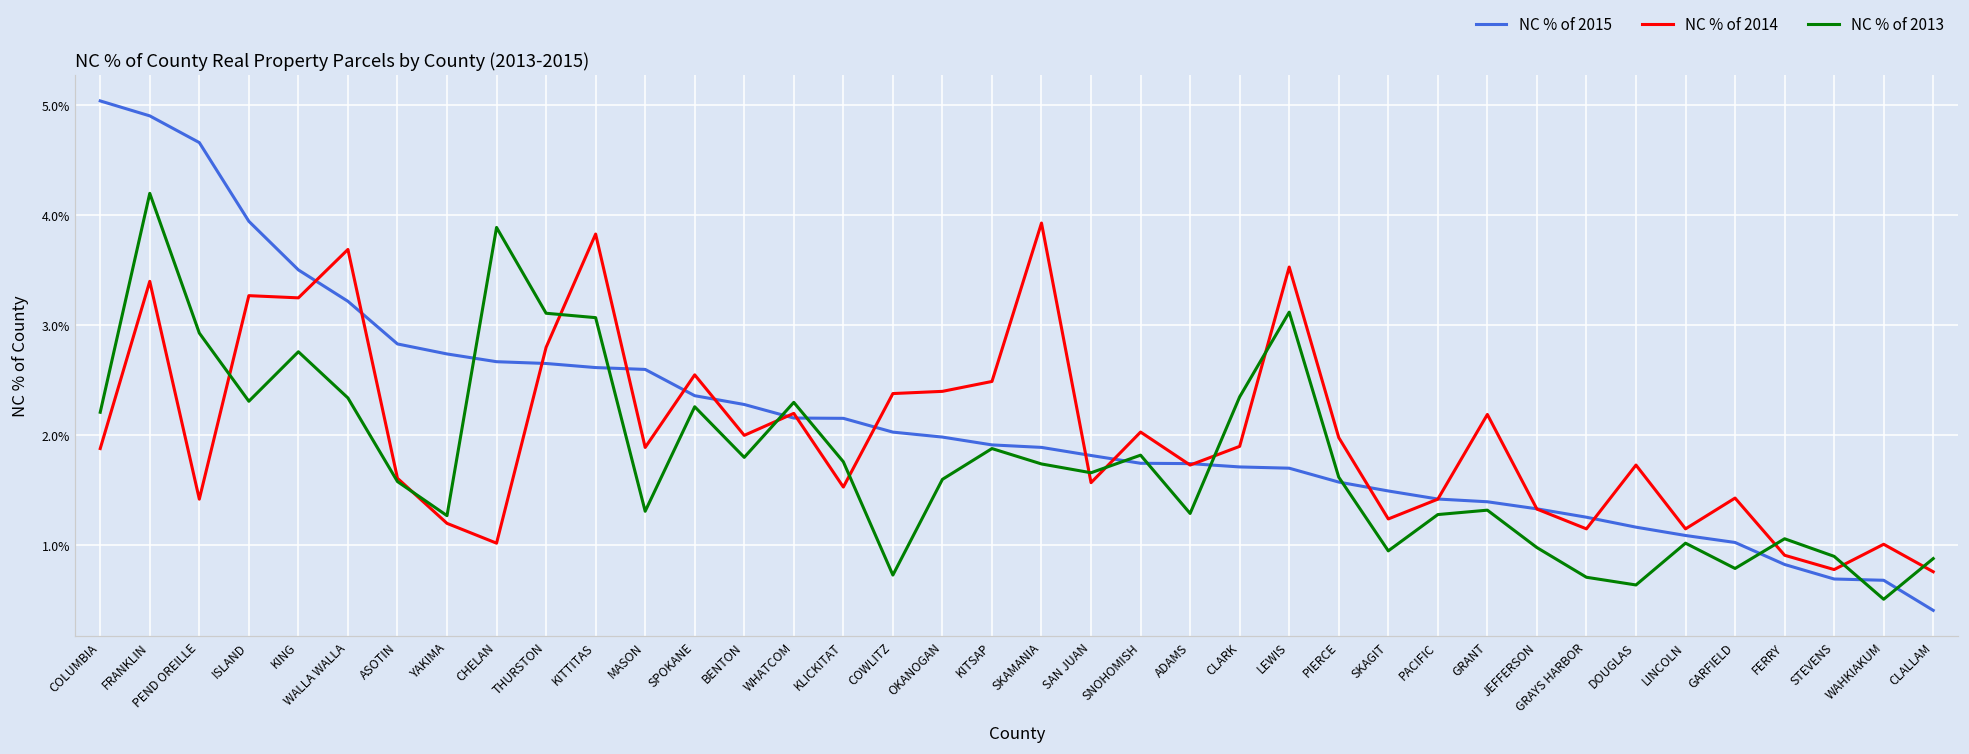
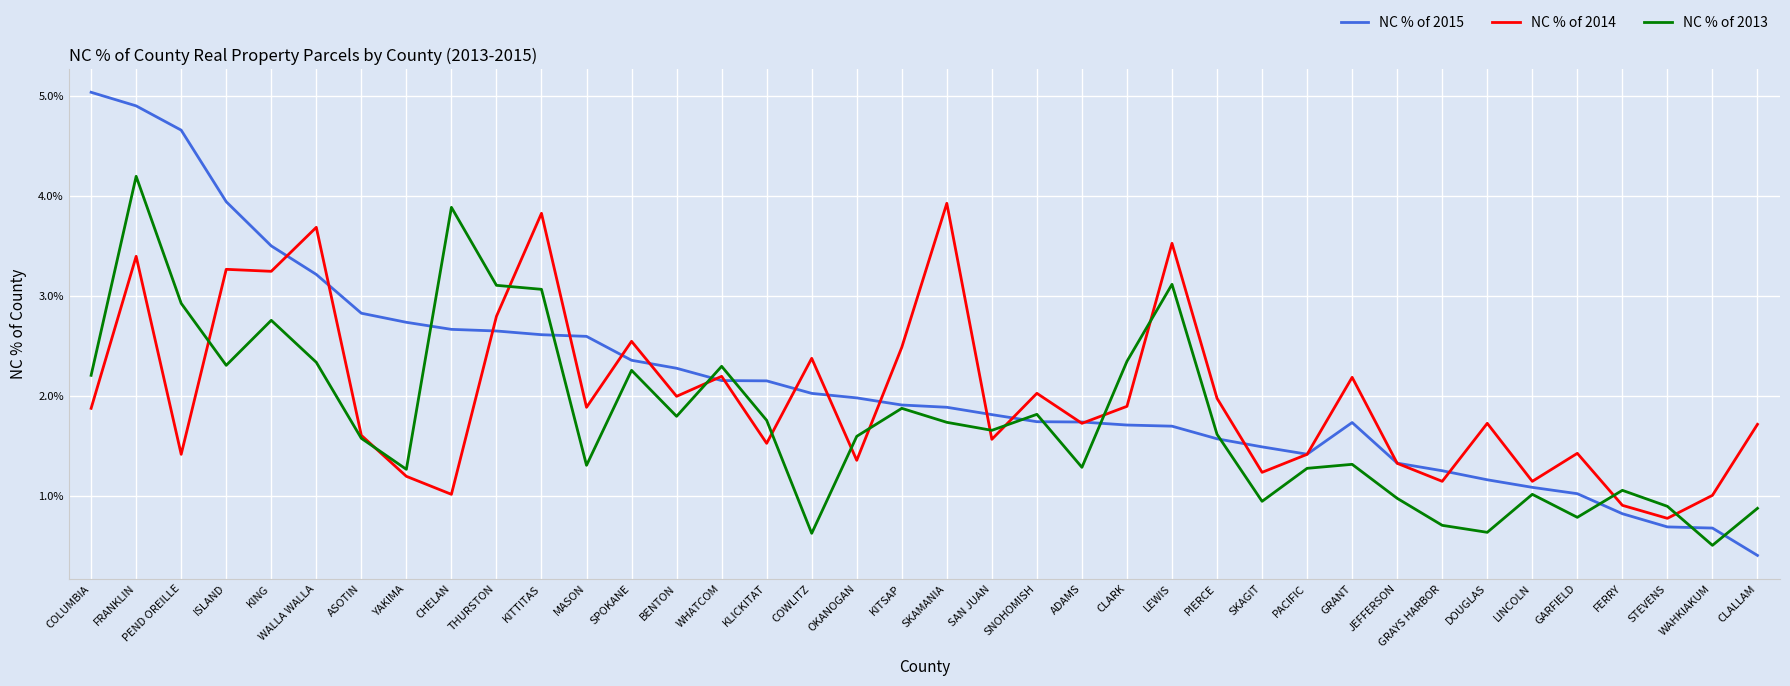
  {
    "NC % of 2015": {
      "COLUMBIA": "5.04%",
      "FRANKLIN": "4.90%",
      "PEND OREILLE": "4.66%",
      "ISLAND": "3.95%",
      "KING": "3.50%",
      "WALLA WALLA": "3.22%",
      "ASOTIN": "2.83%",
      "YAKIMA": "2.74%",
      "CHELAN": "2.67%",
      "THURSTON": "2.65%",
      "KITTITAS": "2.62%",
      "MASON": "2.60%",
      "SPOKANE": "2.36%",
      "BENTON": "2.28%",
      "WHATCOM": "2.16%",
      "KLICKITAT": "2.15%",
      "COWLITZ": "2.03%",
      "OKANOGAN": "1.98%",
      "KITSAP": "1.91%",
      "SKAMANIA": "1.89%",
      "SAN JUAN": "1.82%",
      "SNOHOMISH": "1.75%",
      "CLARK": "1.71%",
      "LEWIS": "1.70%",
      "PIERCE": "1.58%",
      "SKAGIT": "1.49%",
-     "GRANT": "1.40%",
+     "GRANT": "1.74%",
      "GRAYS HARBOR": "1.26%",
      "DOUGLAS": "1.17%",
      "LINCOLN": "1.09%",
      "GARFIELD": "1.03%",
      "FERRY": "0.83%",
      "STEVENS": "0.69%",
      "WAHKIAKUM": "0.68%",
      "CLALLAM": "0.41%"
    },
    "NC % of 2014": {
      "COLUMBIA": "1.88%",
      "FRANKLIN": "3.40%",
      "PEND OREILLE": "1.42%",
      "ISLAND": "3.27%",
      "KING": "3.25%",
      "WALLA WALLA": "3.69%",
      "ASOTIN": "1.61%",
      "YAKIMA": "1.20%",
      "CHELAN": "1.02%",
      "THURSTON": "2.80%",
      "KITTITAS": "3.83%",
      "MASON": "1.89%",
      "SPOKANE": "2.55%",
      "BENTON": "2.00%",
      "WHATCOM": "2.20%",
      "KLICKITAT": "1.53%",
      "COWLITZ": "2.38%",
-     "OKANOGAN": "2.40%",
+     "OKANOGAN": "1.36%",
      "KITSAP": "2.49%",
      "SKAMANIA": "3.93%",
      "SAN JUAN": "1.57%",
      "SNOHOMISH": "2.03%",
      "CLARK": "1.90%",
      "LEWIS": "3.53%",
      "PIERCE": "1.98%",
      "SKAGIT": "1.24%",
      "GRANT": "2.19%",
      "GRAYS HARBOR": "1.15%",
      "DOUGLAS": "1.73%",
      "LINCOLN": "1.15%",
      "GARFIELD": "1.43%",
      "FERRY": "0.91%",
      "STEVENS": "0.78%",
      "WAHKIAKUM": "1.01%",
-     "CLALLAM": "0.76%"
+     "CLALLAM": "1.72%"
    },
    "NC % of 2013": {
      "COLUMBIA": "2.21%",
      "FRANKLIN": "4.20%",
      "PEND OREILLE": "2.93%",
      "ISLAND": "2.31%",
      "KING": "2.76%",
      "WALLA WALLA": "2.34%",
      "ASOTIN": "1.58%",
      "YAKIMA": "1.27%",
      "CHELAN": "3.89%",
      "THURSTON": "3.11%",
      "KITTITAS": "3.07%",
      "MASON": "1.31%",
      "SPOKANE": "2.26%",
      "BENTON": "1.80%",
      "WHATCOM": "2.30%",
      "KLICKITAT": "1.76%",
-     "COWLITZ": "0.73%",
+     "COWLITZ": "0.63%",
      "OKANOGAN": "1.60%",
      "KITSAP": "1.88%",
      "SKAMANIA": "1.74%",
      "SAN JUAN": "1.66%",
      "SNOHOMISH": "1.82%",
      "ADAMS": "1.29%",
      "CLARK": "2.35%",
      "LEWIS": "3.12%",
      "PIERCE": "1.62%",
      "SKAGIT": "0.95%",
      "PACIFIC": "1.28%",
      "GRANT": "1.32%",
      "JEFFERSON": "0.98%",
      "GRAYS HARBOR": "0.71%",
      "DOUGLAS": "0.64%",
      "LINCOLN": "1.02%",
      "GARFIELD": "0.79%",
      "FERRY": "1.06%",
      "STEVENS": "0.90%",
      "WAHKIAKUM": "0.51%",
      "CLALLAM": "0.88%"
    }
  }
